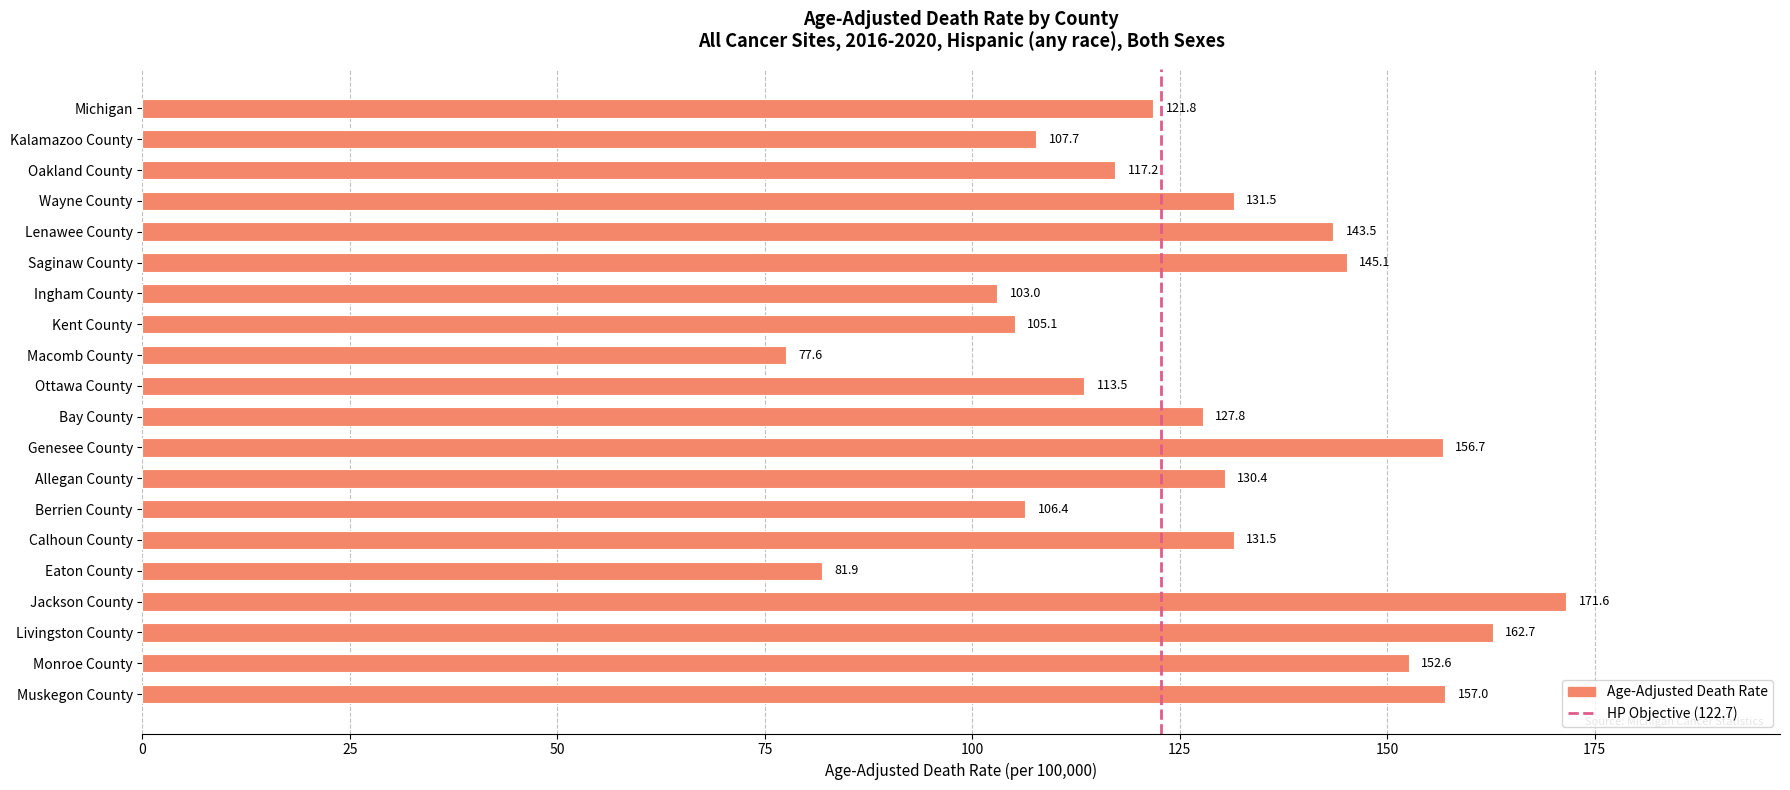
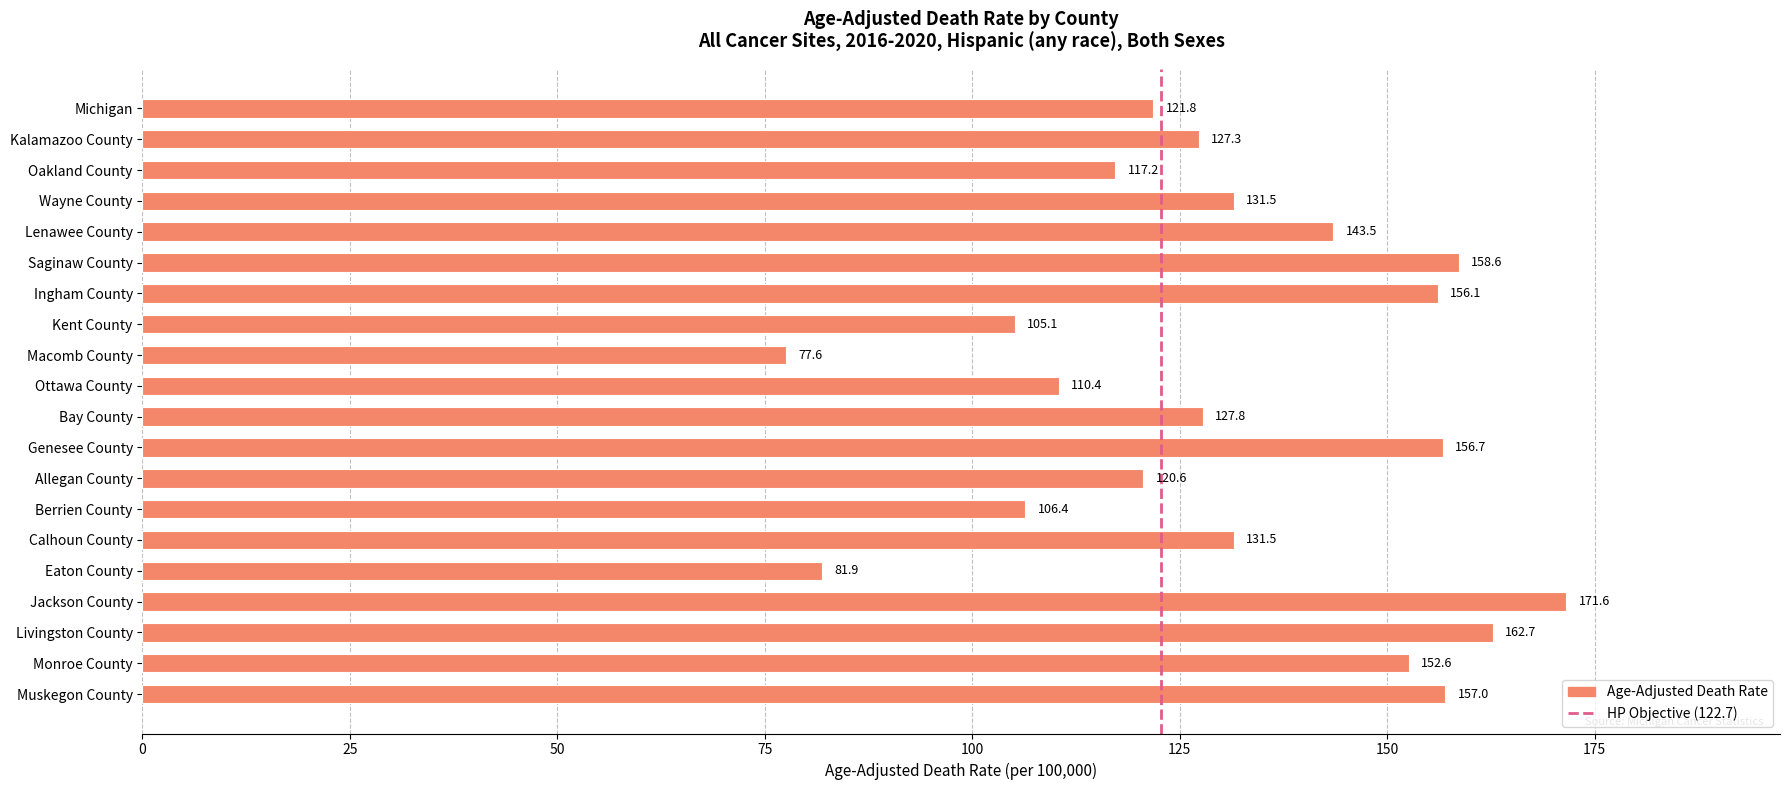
  {
    "Michigan": 121.8,
-   "Kalamazoo County": 107.7,
+   "Kalamazoo County": 127.3,
    "Oakland County": 117.2,
    "Wayne County": 131.5,
    "Lenawee County": 143.5,
-   "Saginaw County": 145.1,
-   "Ingham County": 103.0,
+   "Saginaw County": 158.6,
+   "Ingham County": 156.1,
    "Kent County": 105.1,
    "Macomb County": 77.6,
-   "Ottawa County": 113.5,
+   "Ottawa County": 110.4,
    "Bay County": 127.8,
    "Genesee County": 156.7,
-   "Allegan County": 130.4,
+   "Allegan County": 120.6,
    "Berrien County": 106.4,
    "Calhoun County": 131.5,
    "Eaton County": 81.9,
    "Jackson County": 171.6,
    "Livingston County": 162.7,
    "Monroe County": 152.6,
    "Muskegon County": 157.0
  }
